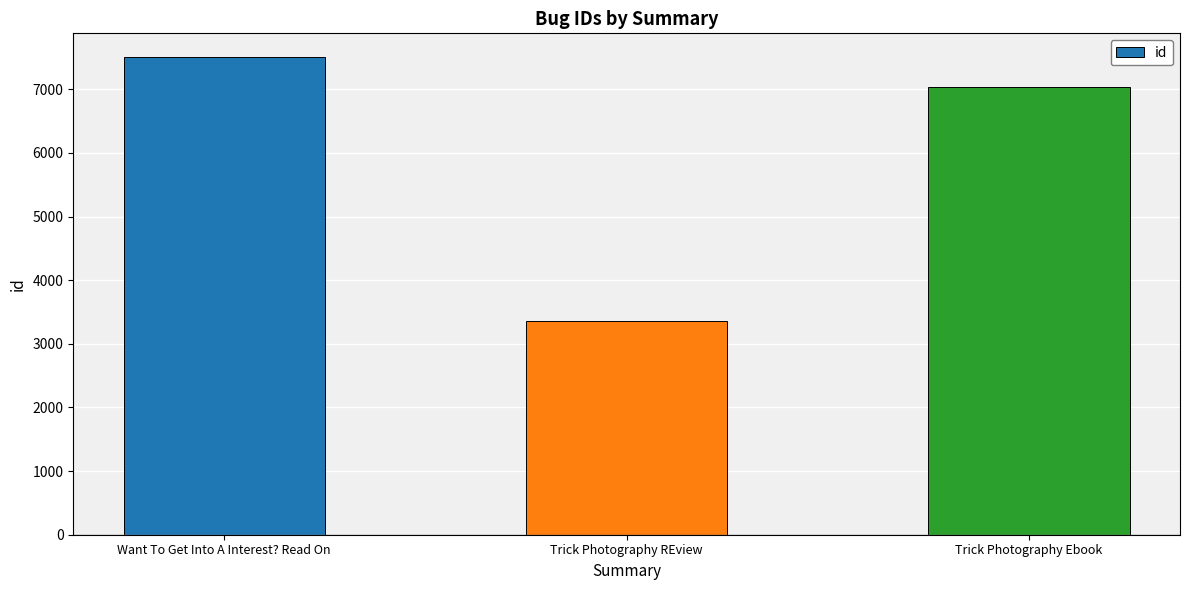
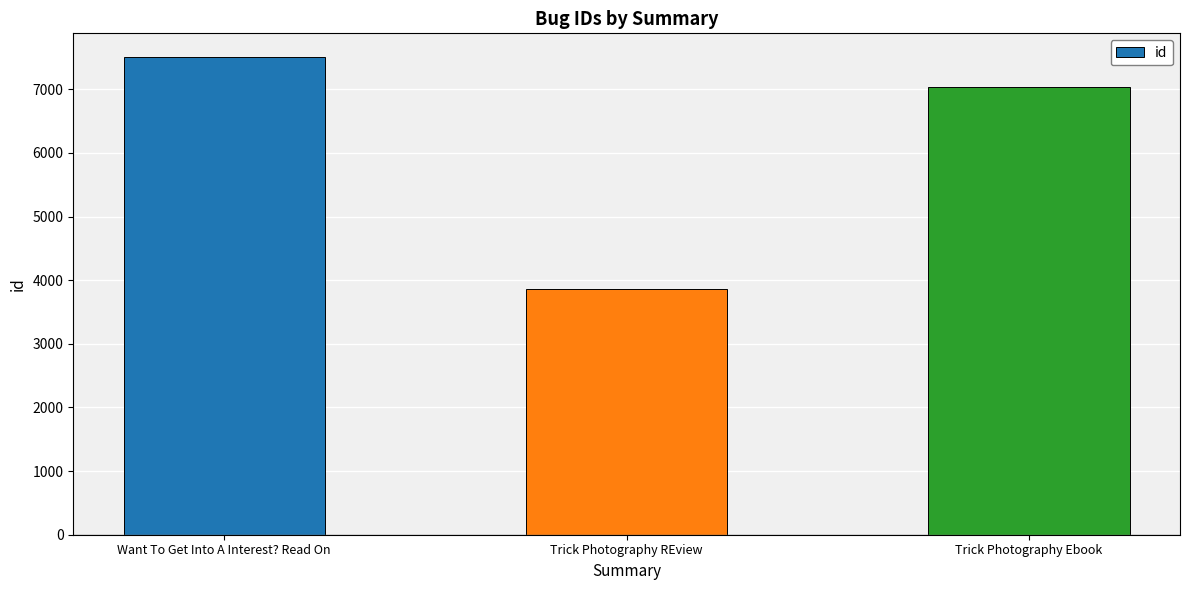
  {
    "Want To Get Into A Interest? Read On": 7500,
-   "Trick Photography REview": 3400,
+   "Trick Photography REview": 3900,
    "Trick Photography Ebook": 7000
  }
